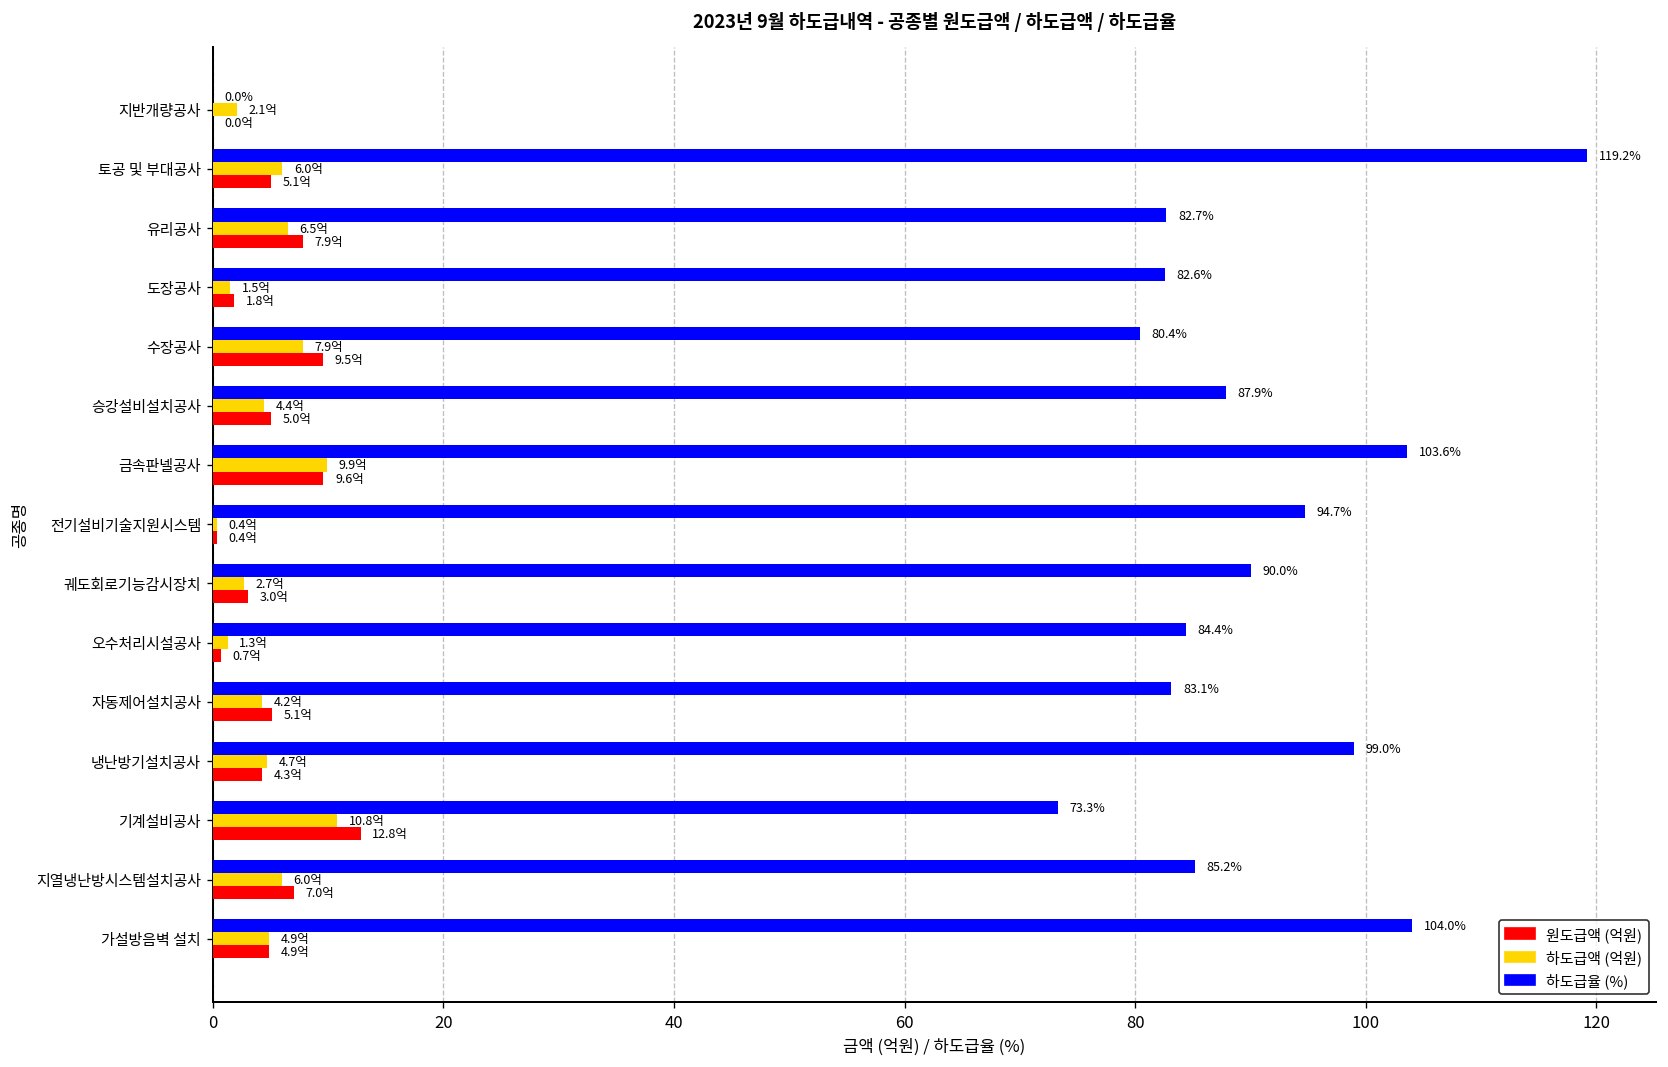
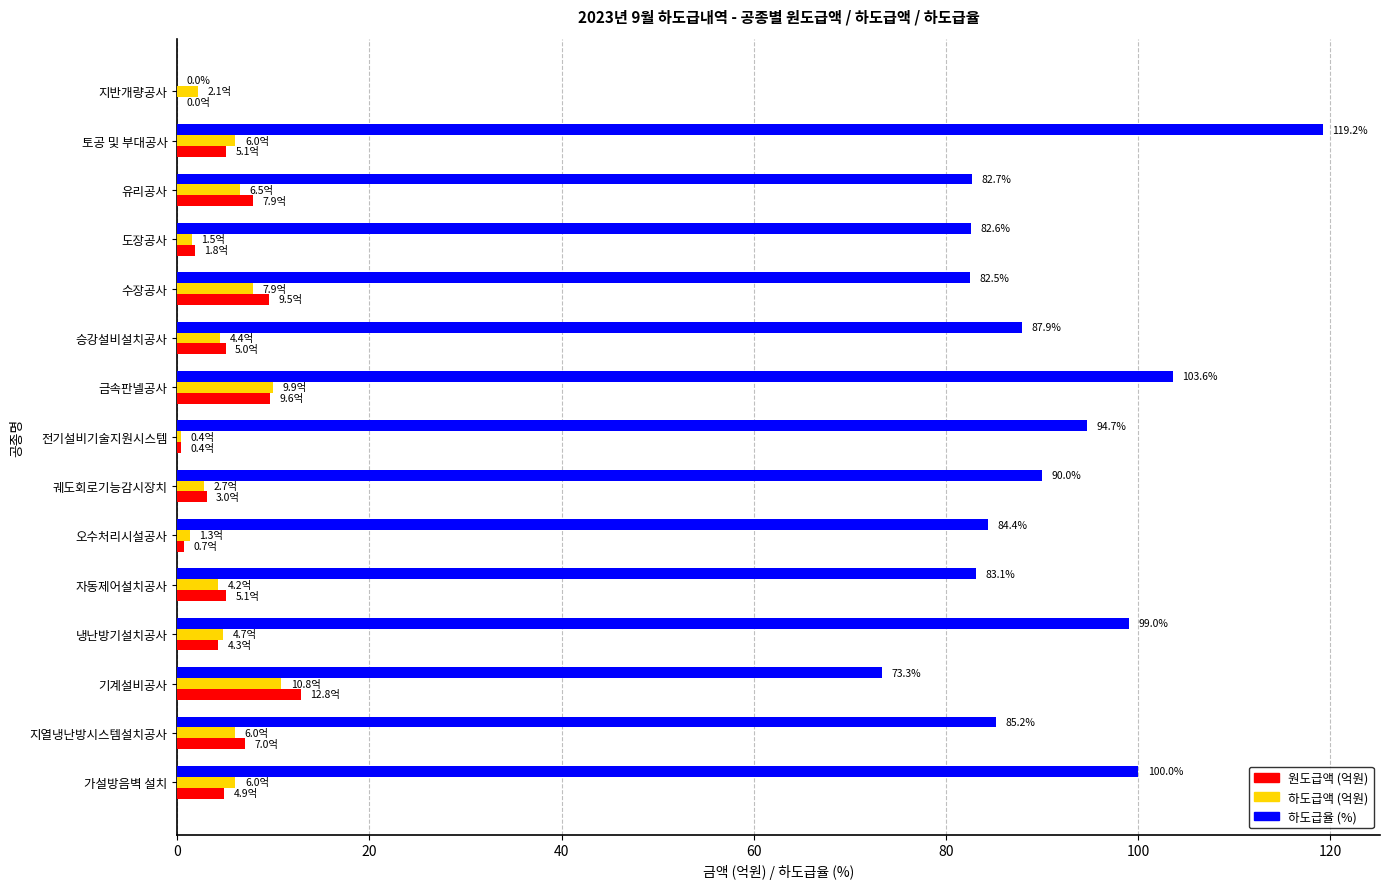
  {
    "원도급액 (억원)": {
      "지반개량공사": "0.0억",
      "토공 및 부대공사": "5.1억",
      "유리공사": "7.9억",
      "도장공사": "1.8억",
      "수장공사": "9.5억",
      "승강설비설치공사": "5.0억",
      "금속판넬공사": "9.6억",
      "전기설비기술지원시스템": "0.4억",
      "궤도회로기능감시장치": "3.0억",
      "오수처리시설공사": "0.7억",
      "자동제어설치공사": "5.1억",
      "냉난방기설치공사": "4.3억",
      "기계설비공사": "12.8억",
      "지열냉난방시스템설치공사": "7.0억",
      "가설방음벽 설치": "4.9억"
    },
    "하도급액 (억원)": {
      "지반개량공사": "2.1억",
      "토공 및 부대공사": "6.0억",
      "유리공사": "6.5억",
      "도장공사": "1.5억",
      "수장공사": "7.9억",
      "승강설비설치공사": "4.4억",
      "금속판넬공사": "9.9억",
      "전기설비기술지원시스템": "0.4억",
      "궤도회로기능감시장치": "2.7억",
      "오수처리시설공사": "1.3억",
      "자동제어설치공사": "4.2억",
      "냉난방기설치공사": "4.7억",
      "기계설비공사": "10.8억",
      "지열냉난방시스템설치공사": "6.0억",
-     "가설방음벽 설치": "4.9억"
+     "가설방음벽 설치": "6.0억"
    },
    "하도급율 (%)": {
      "지반개량공사": "0.0%",
      "토공 및 부대공사": "119.2%",
      "유리공사": "82.7%",
      "도장공사": "82.6%",
-     "수장공사": "80.4%",
+     "수장공사": "82.5%",
      "승강설비설치공사": "87.9%",
      "금속판넬공사": "103.6%",
      "전기설비기술지원시스템": "94.7%",
      "궤도회로기능감시장치": "90.0%",
      "오수처리시설공사": "84.4%",
      "자동제어설치공사": "83.1%",
      "냉난방기설치공사": "99.0%",
      "기계설비공사": "73.3%",
      "지열냉난방시스템설치공사": "85.2%",
-     "가설방음벽 설치": "104.0%"
+     "가설방음벽 설치": "100.0%"
    }
  }
